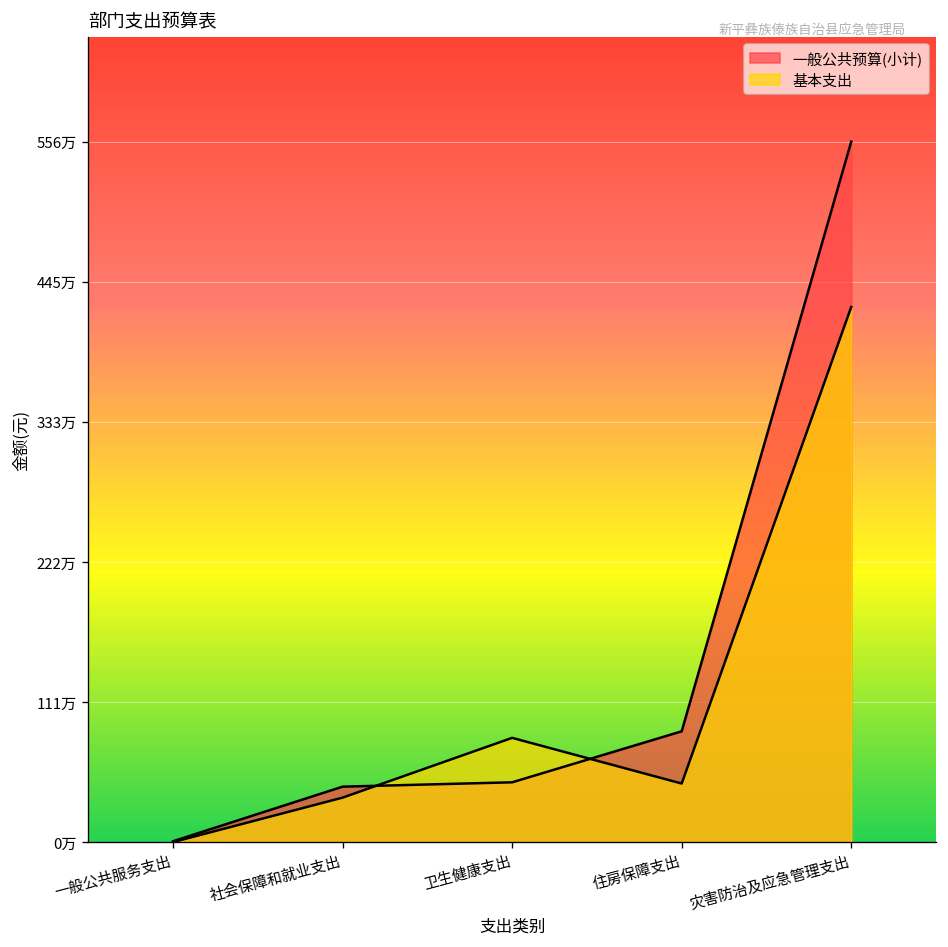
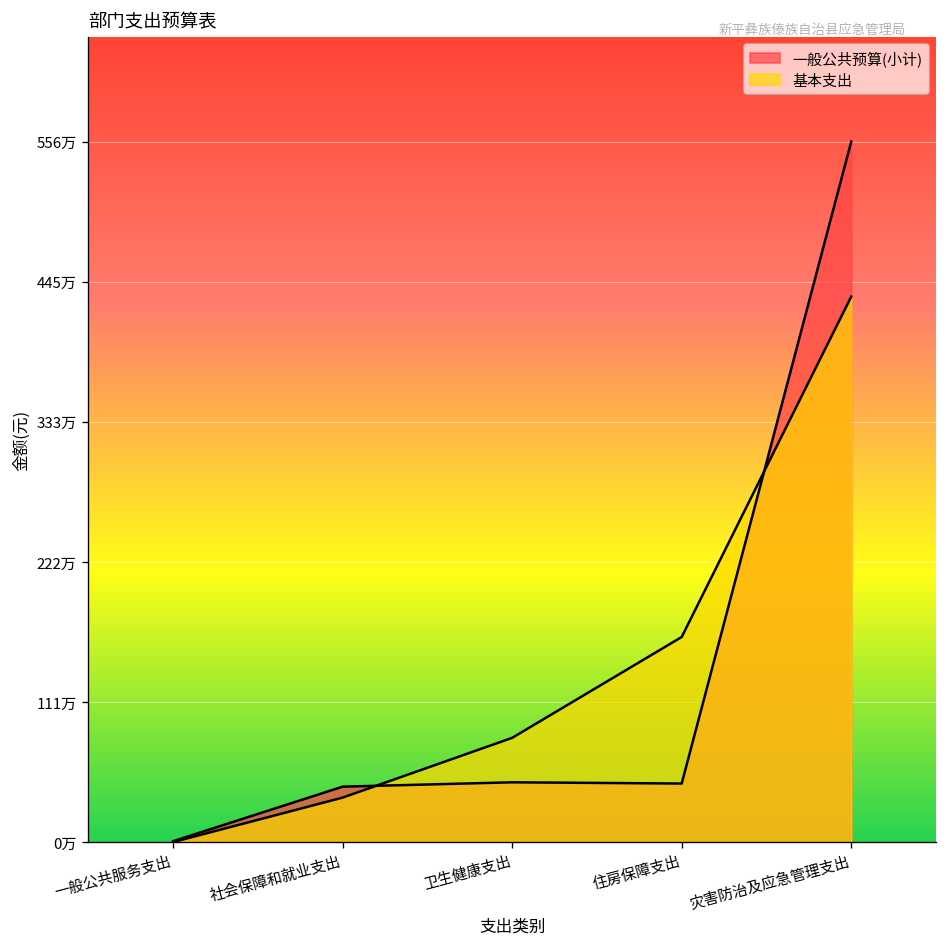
  {
    "一般公共预算(小计)": {
      "社会保障和就业支出": "44万",
      "卫生健康支出": "47万",
-     "住房保障支出": "88万",
+     "住房保障支出": "46万",
      "灾害防治及应急管理支出": "556万"
    },
    "基本支出": {
      "社会保障和就业支出": "35万",
      "卫生健康支出": "83万",
-     "住房保障支出": "46万",
-     "灾害防治及应急管理支出": "425万"
+     "住房保障支出": "163万",
+     "灾害防治及应急管理支出": "433万"
    }
  }
